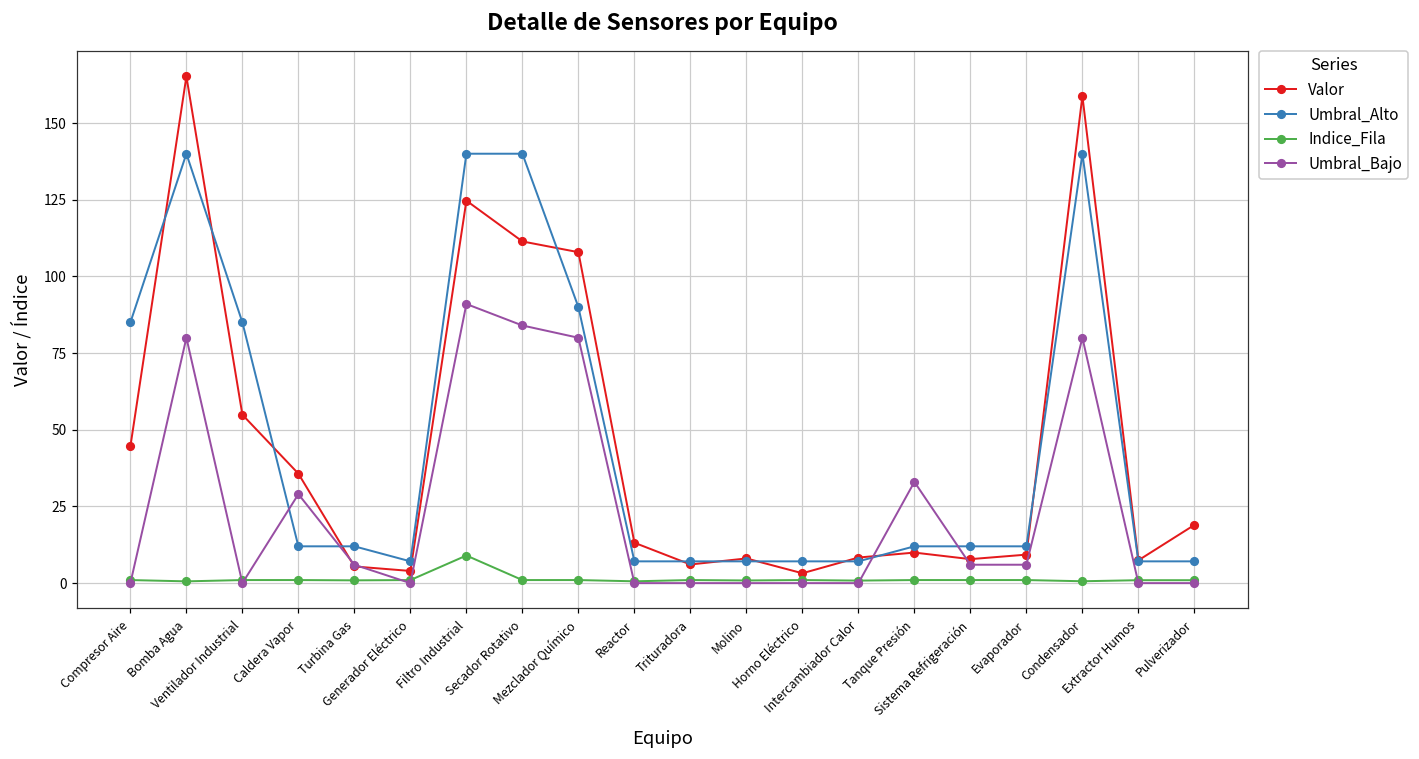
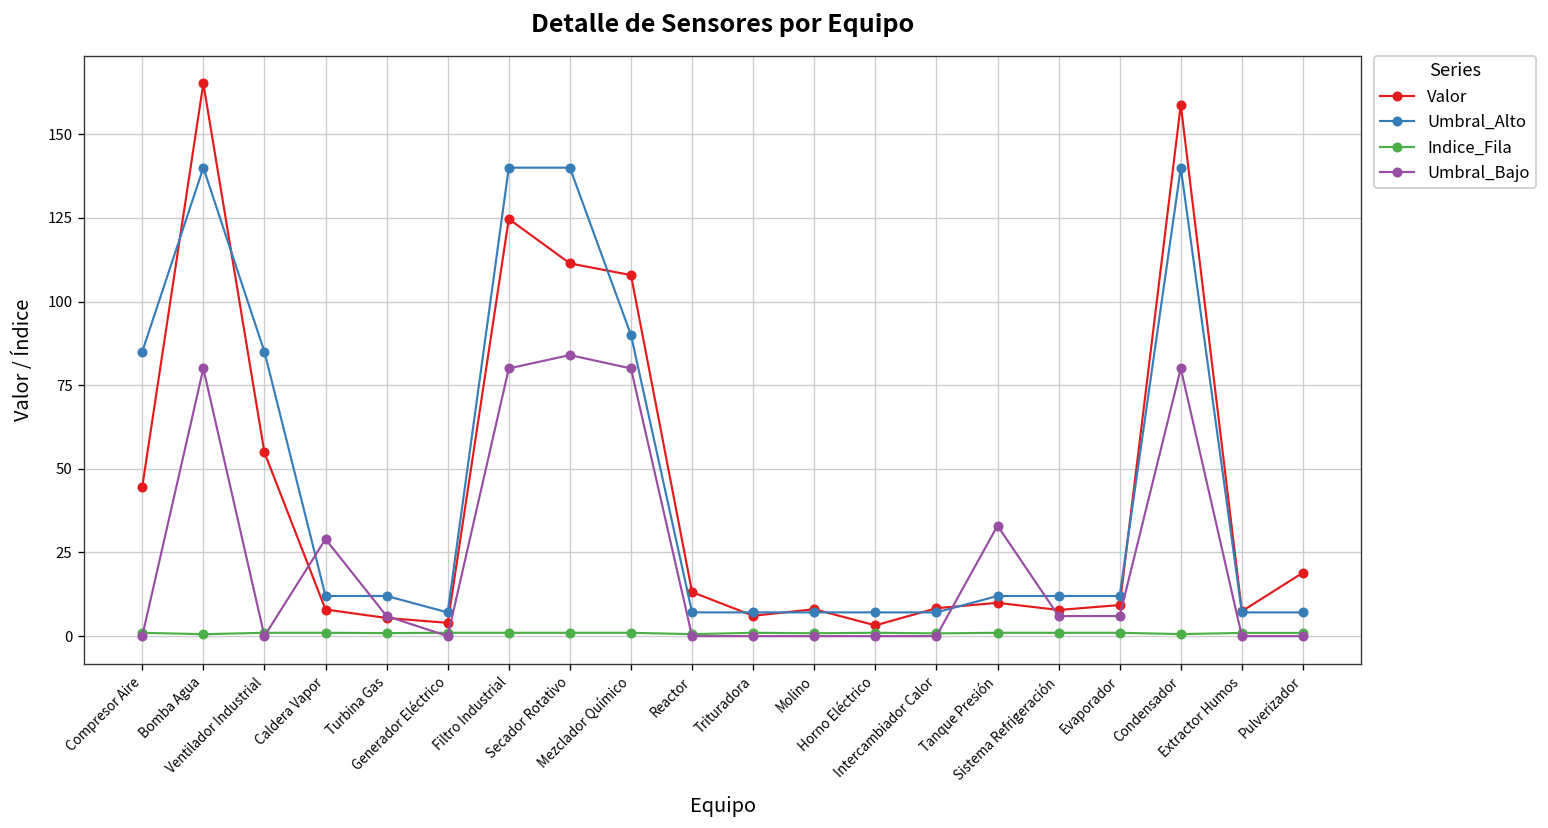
  {
    "Valor": {
      "Compresor Aire": 45,
      "Bomba Agua": 165,
      "Ventilador Industrial": 55,
-     "Caldera Vapor": 36,
+     "Caldera Vapor": 8,
      "Generador Eléctrico": 4,
      "Filtro Industrial": 125,
      "Secador Rotativo": 111,
      "Mezclador Químico": 108,
      "Reactor": 13,
      "Trituradora": 6,
      "Molino": 8,
      "Horno Eléctrico": 3,
      "Intercambiador Calor": 8,
      "Tanque Presión": 10,
      "Sistema Refrigeración": 8,
      "Evaporador": 9,
      "Condensador": 159,
      "Pulverizador": 19
    },
    "Umbral_Alto": {
      "Compresor Aire": 85,
      "Bomba Agua": 140,
      "Ventilador Industrial": 85,
      "Caldera Vapor": 12,
      "Turbina Gas": 12,
      "Generador Eléctrico": 7,
      "Filtro Industrial": 140,
      "Secador Rotativo": 140,
      "Mezclador Químico": 90,
      "Reactor": 7,
      "Trituradora": 7,
      "Molino": 7,
      "Horno Eléctrico": 7,
      "Intercambiador Calor": 7,
      "Tanque Presión": 12,
      "Sistema Refrigeración": 12,
      "Evaporador": 12,
      "Condensador": 140,
      "Pulverizador": 7
    },
    "Indice_Fila": {
      "Compresor Aire": 1,
      "Bomba Agua": 1,
      "Ventilador Industrial": 1,
      "Caldera Vapor": 1,
      "Turbina Gas": 1,
      "Generador Eléctrico": 1,
-     "Filtro Industrial": 9,
+     "Filtro Industrial": 1,
      "Secador Rotativo": 1,
      "Mezclador Químico": 1,
      "Trituradora": 1,
      "Horno Eléctrico": 1,
      "Tanque Presión": 1,
      "Sistema Refrigeración": 1,
      "Evaporador": 1,
      "Condensador": 1,
      "Extractor Humos": 1,
      "Pulverizador": 1
    },
    "Umbral_Bajo": {
      "Compresor Aire": 0,
      "Bomba Agua": 80,
      "Ventilador Industrial": 0,
      "Caldera Vapor": 29,
      "Generador Eléctrico": 0,
-     "Filtro Industrial": 91,
+     "Filtro Industrial": 80,
      "Secador Rotativo": 84,
      "Mezclador Químico": 80,
      "Trituradora": 0,
      "Horno Eléctrico": 0,
      "Tanque Presión": 33,
      "Sistema Refrigeración": 6,
      "Evaporador": 6,
      "Condensador": 80,
      "Extractor Humos": 0,
      "Pulverizador": 0
    }
  }
